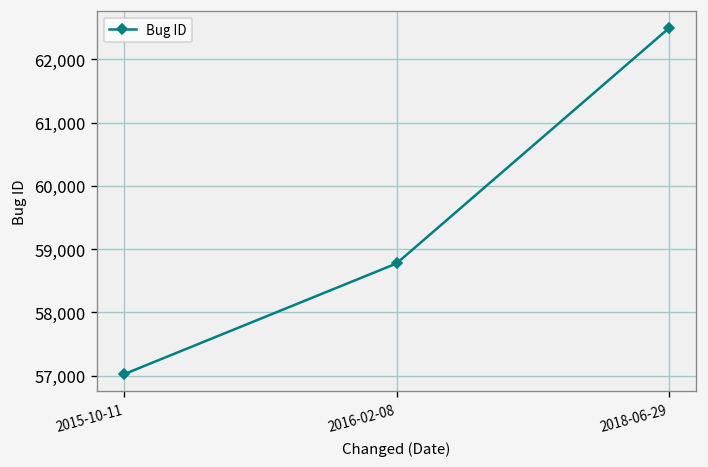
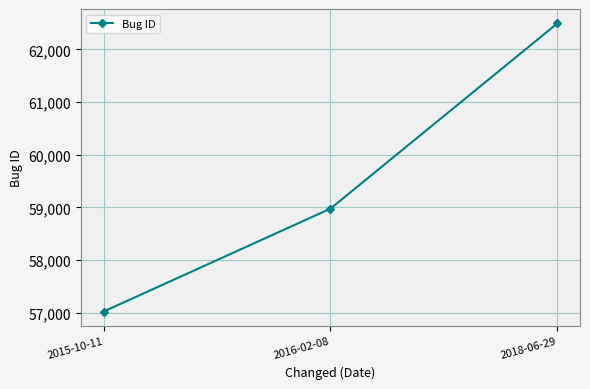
  {
    "2015-10-11": "57,000",
-   "2016-02-08": "58,800",
+   "2016-02-08": "59,000",
    "2018-06-29": "62,500"
  }
